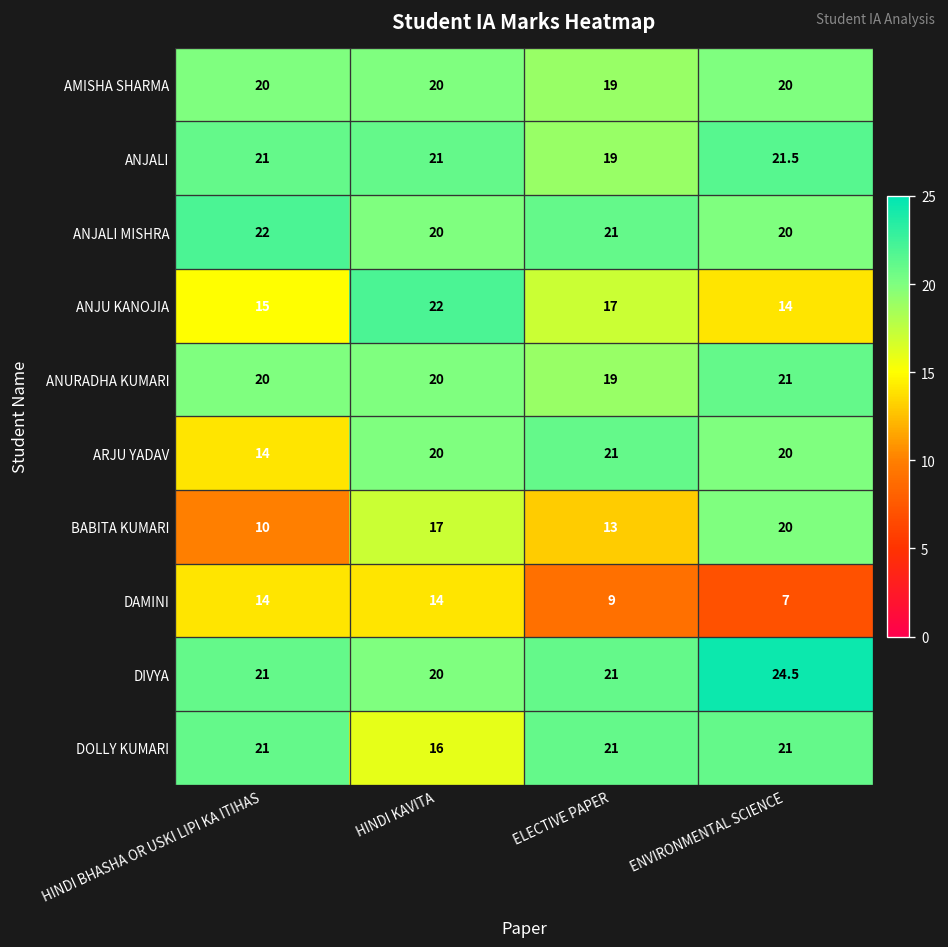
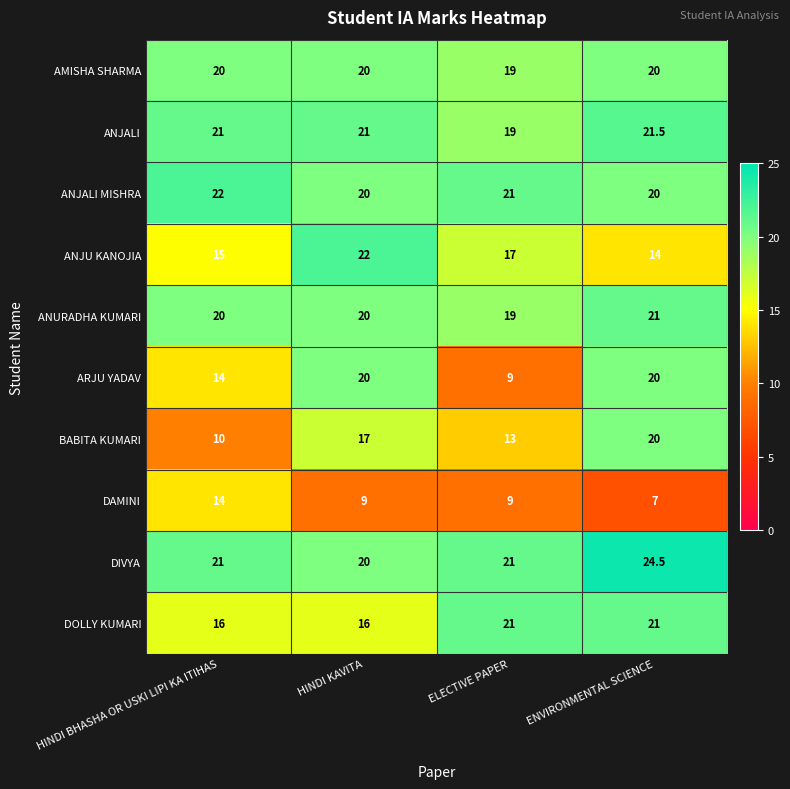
  {
    "AMISHA SHARMA": {
      "HINDI BHASHA OR USKI LIPI KA ITIHAS": 20,
      "HINDI KAVITA": 20,
      "ELECTIVE PAPER": 19,
      "ENVIRONMENTAL SCIENCE": 20
    },
    "ANJALI": {
      "HINDI BHASHA OR USKI LIPI KA ITIHAS": 21,
      "HINDI KAVITA": 21,
      "ELECTIVE PAPER": 19,
      "ENVIRONMENTAL SCIENCE": 21.5
    },
    "ANJALI MISHRA": {
      "HINDI BHASHA OR USKI LIPI KA ITIHAS": 22,
      "HINDI KAVITA": 20,
      "ELECTIVE PAPER": 21,
      "ENVIRONMENTAL SCIENCE": 20
    },
    "ANJU KANOJIA": {
      "HINDI BHASHA OR USKI LIPI KA ITIHAS": 15,
      "HINDI KAVITA": 22,
      "ELECTIVE PAPER": 17,
      "ENVIRONMENTAL SCIENCE": 14
    },
    "ANURADHA KUMARI": {
      "HINDI BHASHA OR USKI LIPI KA ITIHAS": 20,
      "HINDI KAVITA": 20,
      "ELECTIVE PAPER": 19,
      "ENVIRONMENTAL SCIENCE": 21
    },
    "ARJU YADAV": {
      "HINDI BHASHA OR USKI LIPI KA ITIHAS": 14,
      "HINDI KAVITA": 20,
-     "ELECTIVE PAPER": 21,
+     "ELECTIVE PAPER": 9,
      "ENVIRONMENTAL SCIENCE": 20
    },
    "BABITA KUMARI": {
      "HINDI BHASHA OR USKI LIPI KA ITIHAS": 10,
      "HINDI KAVITA": 17,
      "ELECTIVE PAPER": 13,
      "ENVIRONMENTAL SCIENCE": 20
    },
    "DAMINI": {
      "HINDI BHASHA OR USKI LIPI KA ITIHAS": 14,
-     "HINDI KAVITA": 14,
+     "HINDI KAVITA": 9,
      "ELECTIVE PAPER": 9,
      "ENVIRONMENTAL SCIENCE": 7
    },
    "DIVYA": {
      "HINDI BHASHA OR USKI LIPI KA ITIHAS": 21,
      "HINDI KAVITA": 20,
      "ELECTIVE PAPER": 21,
      "ENVIRONMENTAL SCIENCE": 24.5
    },
    "DOLLY KUMARI": {
-     "HINDI BHASHA OR USKI LIPI KA ITIHAS": 21,
+     "HINDI BHASHA OR USKI LIPI KA ITIHAS": 16,
      "HINDI KAVITA": 16,
      "ELECTIVE PAPER": 21,
      "ENVIRONMENTAL SCIENCE": 21
    }
  }
